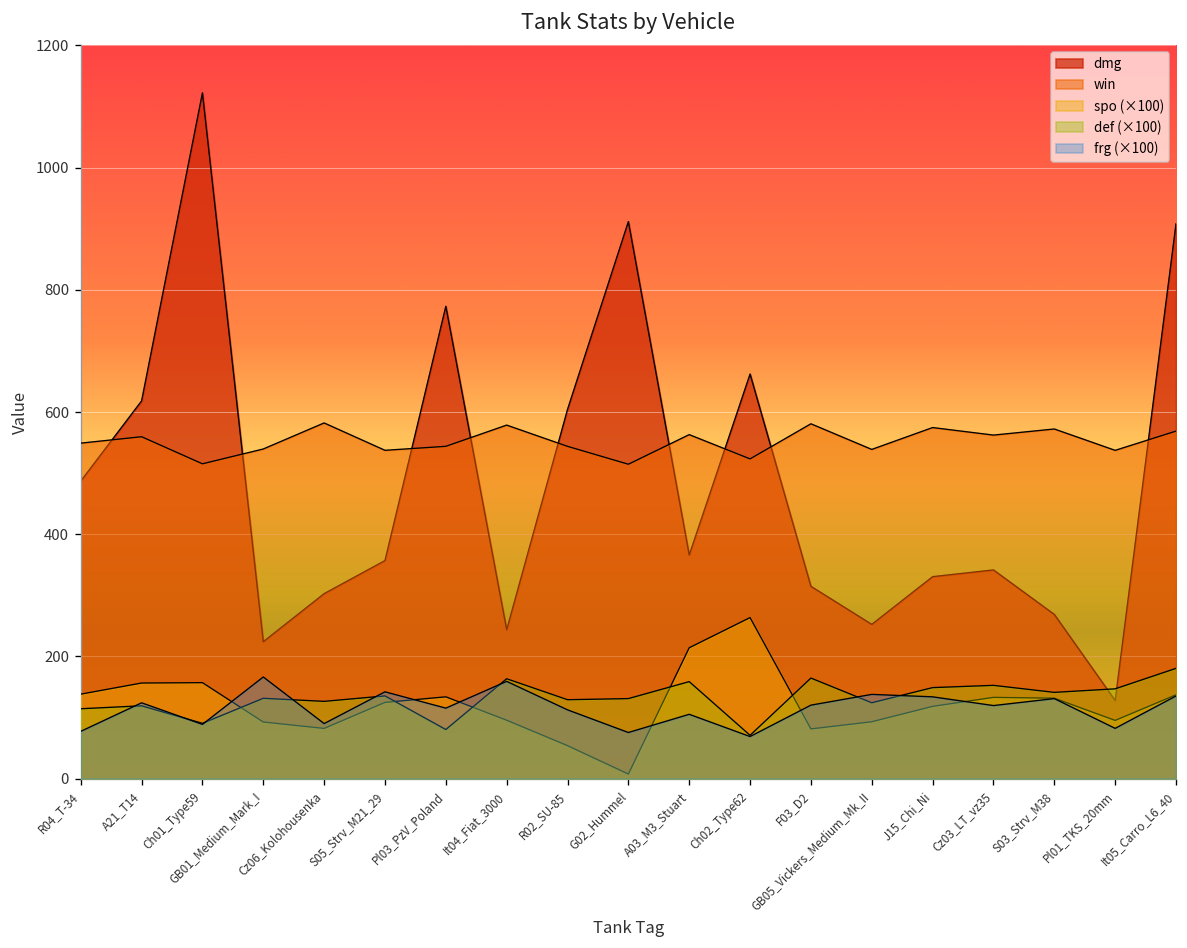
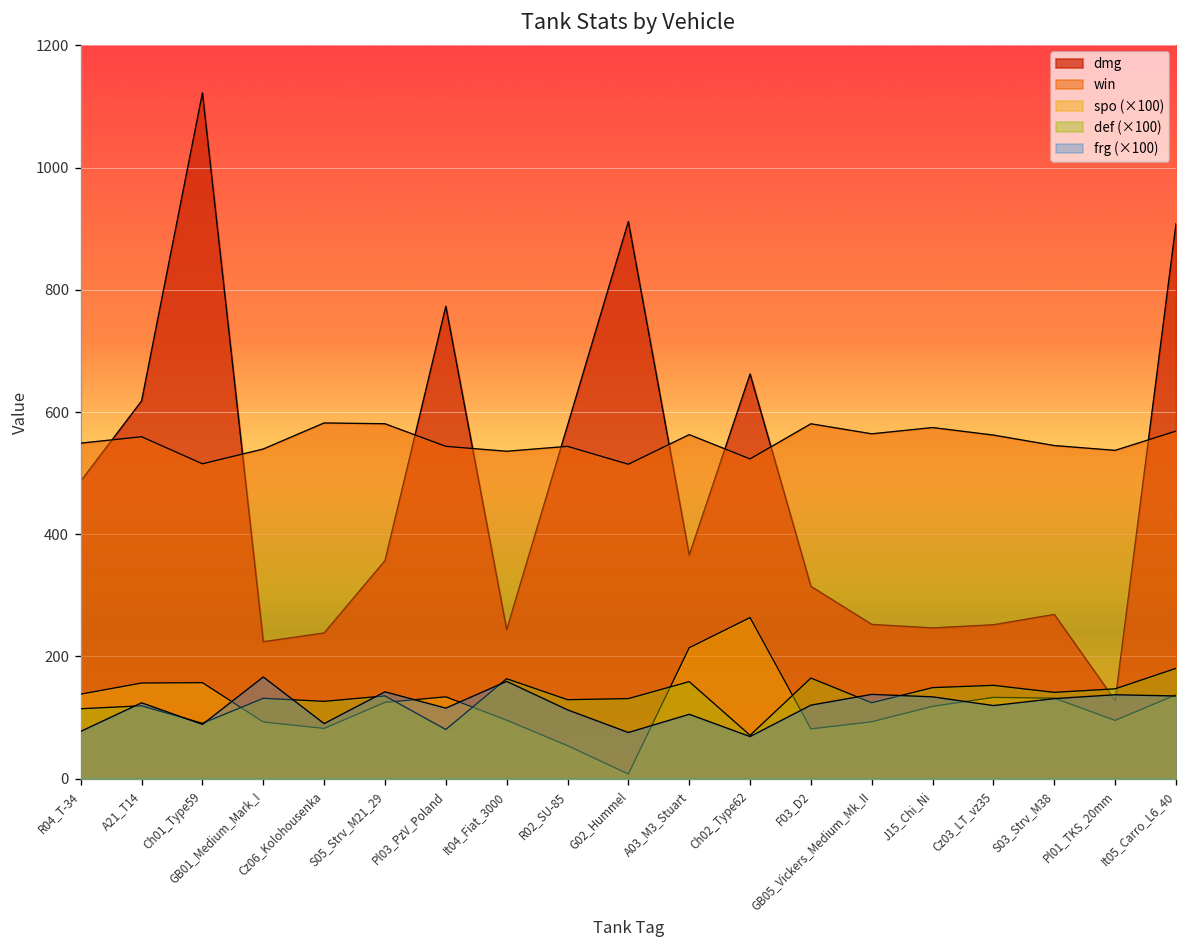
  {
    "dmg": {
      "R04_T-34": 490,
      "A21_T14": 620,
      "Ch01_Type59": 1120,
      "GB01_Medium_Mark_I": 220,
-     "Cz06_Kolohousenka": 300,
+     "Cz06_Kolohousenka": 240,
      "S05_Strv_M21_29": 360,
      "Pl03_PzV_Poland": 770,
      "It04_Fiat_3000": 240,
-     "R02_SU-85": 600,
+     "R02_SU-85": 580,
      "G02_Hummel": 910,
      "A03_M3_Stuart": 370,
      "Ch02_Type62": 660,
      "F03_D2": 310,
      "GB05_Vickers_Medium_Mk_II": 250,
-     "J15_Chi_Ni": 330,
-     "Cz03_LT_vz35": 340,
+     "J15_Chi_Ni": 250,
+     "Cz03_LT_vz35": 250,
      "S03_Strv_M38": 270,
      "Pl01_TKS_20mm": 130,
      "It05_Carro_L6_40": 910
    },
    "win": {
      "R04_T-34": 550,
      "A21_T14": 560,
      "Ch01_Type59": 520,
      "GB01_Medium_Mark_I": 540,
      "Cz06_Kolohousenka": 580,
-     "S05_Strv_M21_29": 540,
+     "S05_Strv_M21_29": 580,
      "Pl03_PzV_Poland": 540,
-     "It04_Fiat_3000": 580,
+     "It04_Fiat_3000": 540,
      "R02_SU-85": 540,
      "G02_Hummel": 510,
      "A03_M3_Stuart": 560,
      "Ch02_Type62": 520,
      "F03_D2": 580,
-     "GB05_Vickers_Medium_Mk_II": 540,
+     "GB05_Vickers_Medium_Mk_II": 560,
      "J15_Chi_Ni": 570,
      "Cz03_LT_vz35": 560,
-     "S03_Strv_M38": 570,
+     "S03_Strv_M38": 550,
      "Pl01_TKS_20mm": 540,
      "It05_Carro_L6_40": 570
    },
    "frg (×100)": {
      "R04_T-34": 80,
      "GB01_Medium_Mark_I": 170,
      "Cz06_Kolohousenka": 90,
      "S05_Strv_M21_29": 140,
      "Pl03_PzV_Poland": 120,
      "R02_SU-85": 110,
      "G02_Hummel": 80,
      "A03_M3_Stuart": 110,
      "F03_D2": 120,
      "GB05_Vickers_Medium_Mk_II": 140,
      "J15_Chi_Ni": 130,
      "Cz03_LT_vz35": 120,
-     "Pl01_TKS_20mm": 80
+     "Pl01_TKS_20mm": 140
    }
  }
